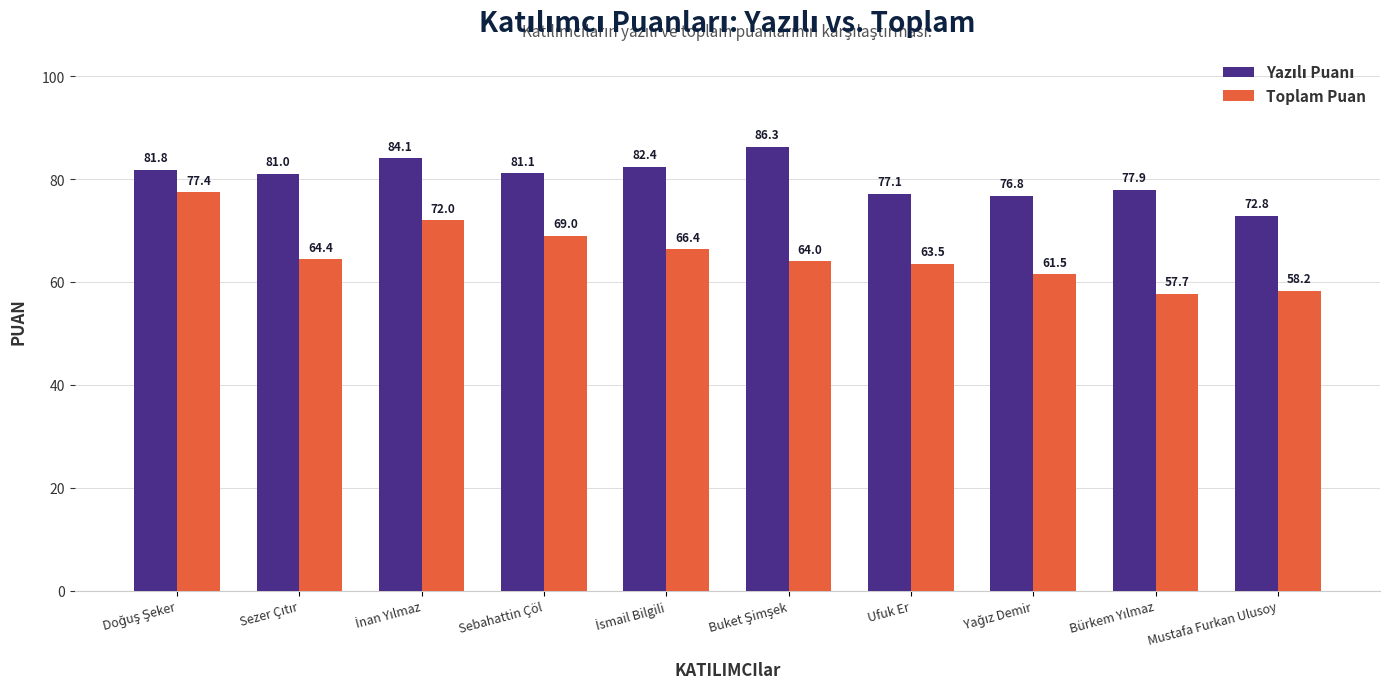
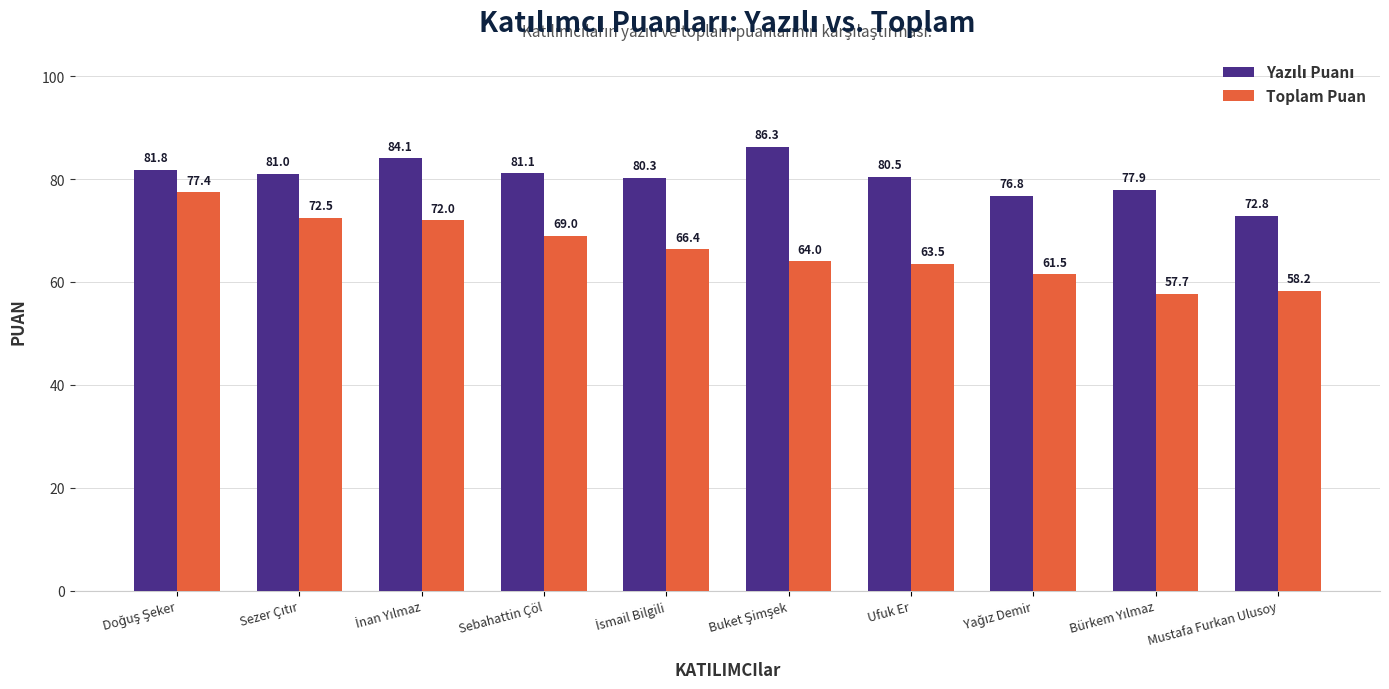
  {
    "Yazılı Puanı": {
      "Doğuş Şeker": 81.8,
      "Sezer Çıtır": 81.0,
      "İnan Yılmaz": 84.1,
      "Sebahattin Çöl": 81.1,
-     "İsmail Bilgili": 82.4,
+     "İsmail Bilgili": 80.3,
      "Buket Şimşek": 86.3,
-     "Ufuk Er": 77.1,
+     "Ufuk Er": 80.5,
      "Yağız Demir": 76.8,
      "Bürkem Yılmaz": 77.9,
      "Mustafa Furkan Ulusoy": 72.8
    },
    "Toplam Puan": {
      "Doğuş Şeker": 77.4,
-     "Sezer Çıtır": 64.4,
+     "Sezer Çıtır": 72.5,
      "İnan Yılmaz": 72.0,
      "Sebahattin Çöl": 69.0,
      "İsmail Bilgili": 66.4,
      "Buket Şimşek": 64.0,
      "Ufuk Er": 63.5,
      "Yağız Demir": 61.5,
      "Bürkem Yılmaz": 57.7,
      "Mustafa Furkan Ulusoy": 58.2
    }
  }
